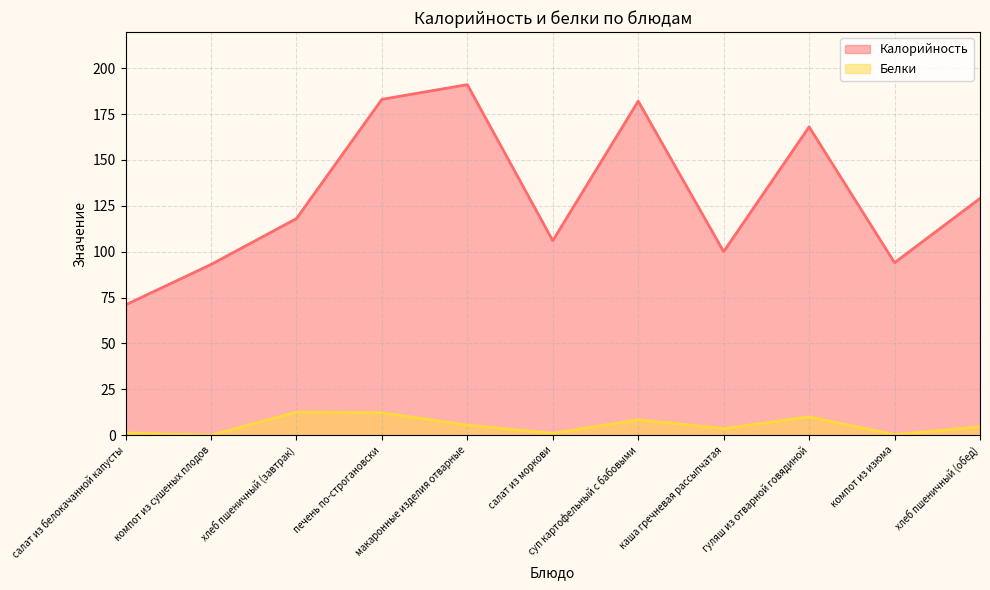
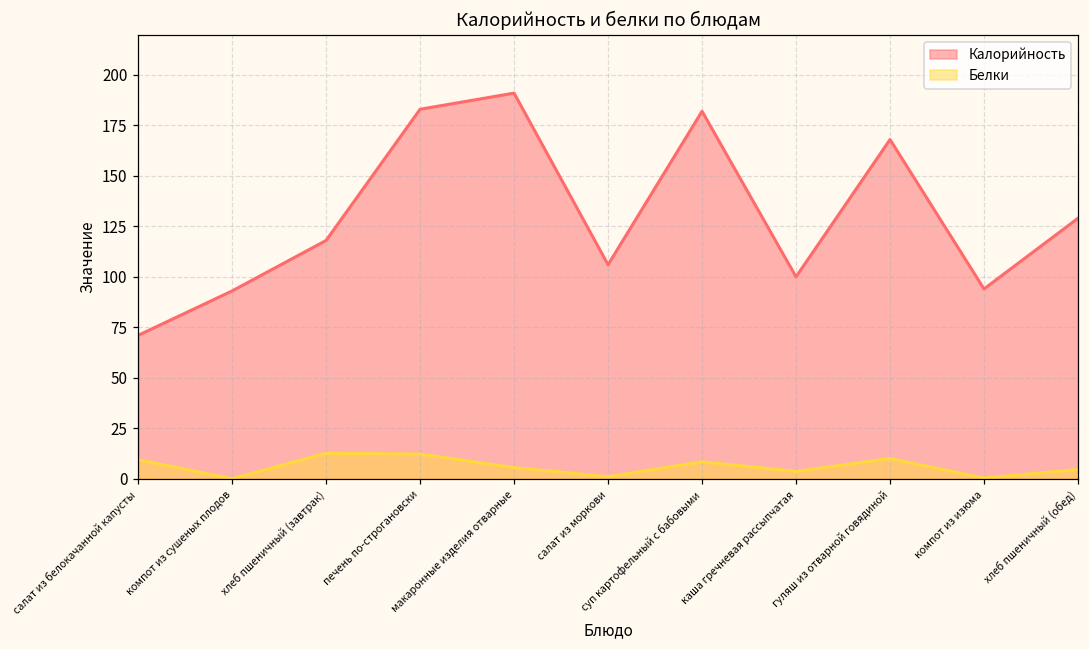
  {
    "Калорийность": {
      "салат из белокачанной капусты": 71,
      "компот из сушеных плодов": 93,
      "хлеб пшеничный (завтрак)": 118,
      "печень по-строгановски": 183,
      "макаронные изделия отварные": 191,
      "салат из моркови": 106,
      "суп картофельный с бабовыми": 182,
      "каша гречневая рассыпчатая": 100,
      "гуляш из отварной говядиной": 168,
      "компот из изюма": 94,
      "хлеб пшеничный (обед)": 129
    },
    "Белки": {
-     "салат из белокачанной капусты": 1,
+     "салат из белокачанной капусты": 9,
      "компот из сушеных плодов": 0,
      "хлеб пшеничный (завтрак)": 13,
      "печень по-строгановски": 12,
      "макаронные изделия отварные": 6,
      "салат из моркови": 1,
      "суп картофельный с бабовыми": 8,
      "каша гречневая рассыпчатая": 4,
      "гуляш из отварной говядиной": 10,
      "компот из изюма": 0,
      "хлеб пшеничный (обед)": 5
    }
  }
